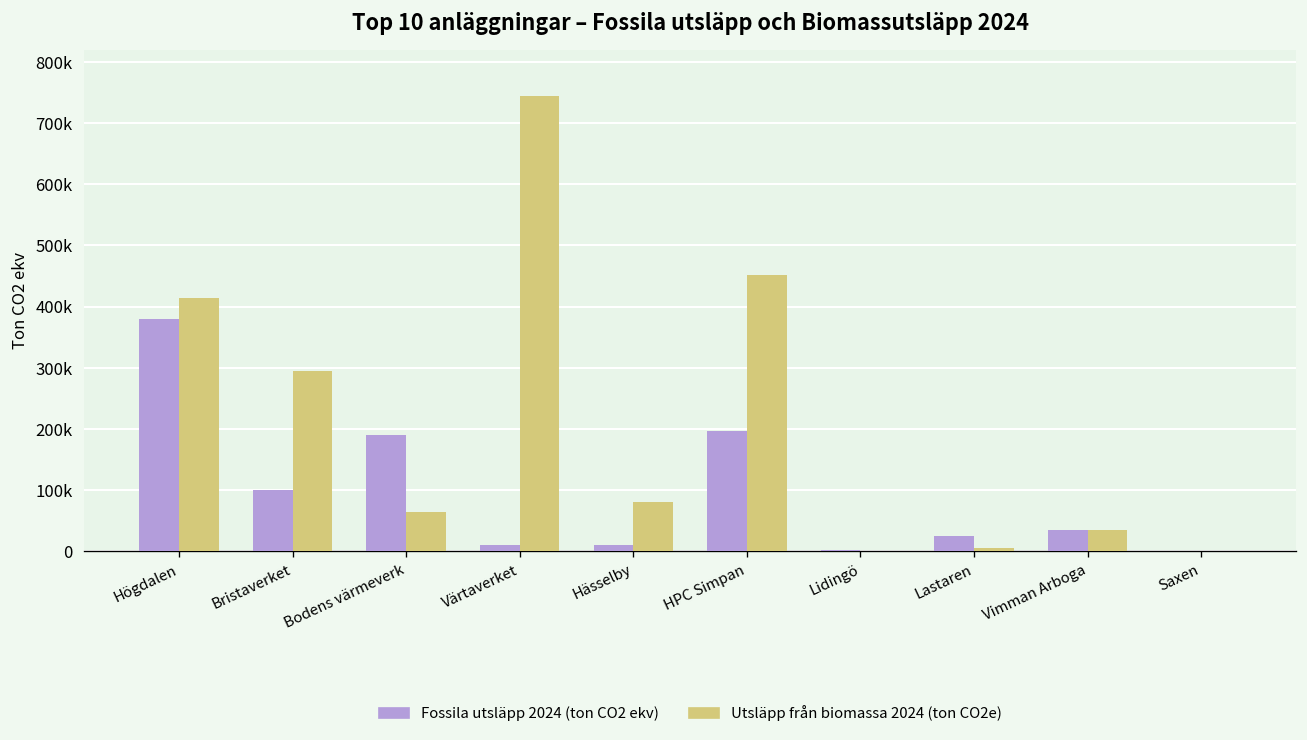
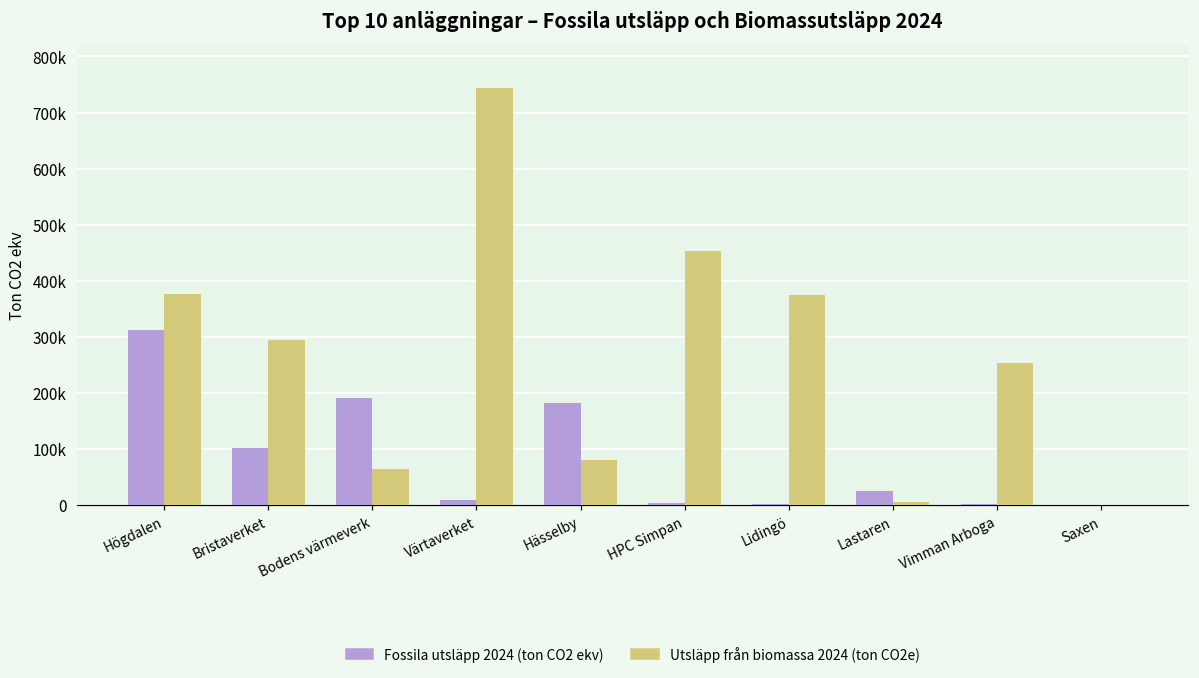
  {
    "Fossila utsläpp 2024 (ton CO2 ekv)": {
-     "Högdalen": 380000,
+     "Högdalen": 310000,
      "Bristaverket": 100000,
      "Bodens värmeverk": 190000,
      "Värtaverket": 10000,
-     "Hässelby": 10000,
-     "HPC Simpan": 200000,
+     "Hässelby": 180000,
+     "HPC Simpan": 0,
      "Lastaren": 30000,
-     "Vimman Arboga": 30000
+     "Vimman Arboga": 0
    },
    "Utsläpp från biomassa 2024 (ton CO2e)": {
-     "Högdalen": 410000,
+     "Högdalen": 380000,
      "Bristaverket": 290000,
      "Bodens värmeverk": 60000,
      "Värtaverket": 740000,
      "Hässelby": 80000,
      "HPC Simpan": 450000,
-     "Lidingö": 0,
-     "Vimman Arboga": 40000,
+     "Lidingö": 370000,
+     "Vimman Arboga": 250000,
      "Saxen": 0
    }
  }
